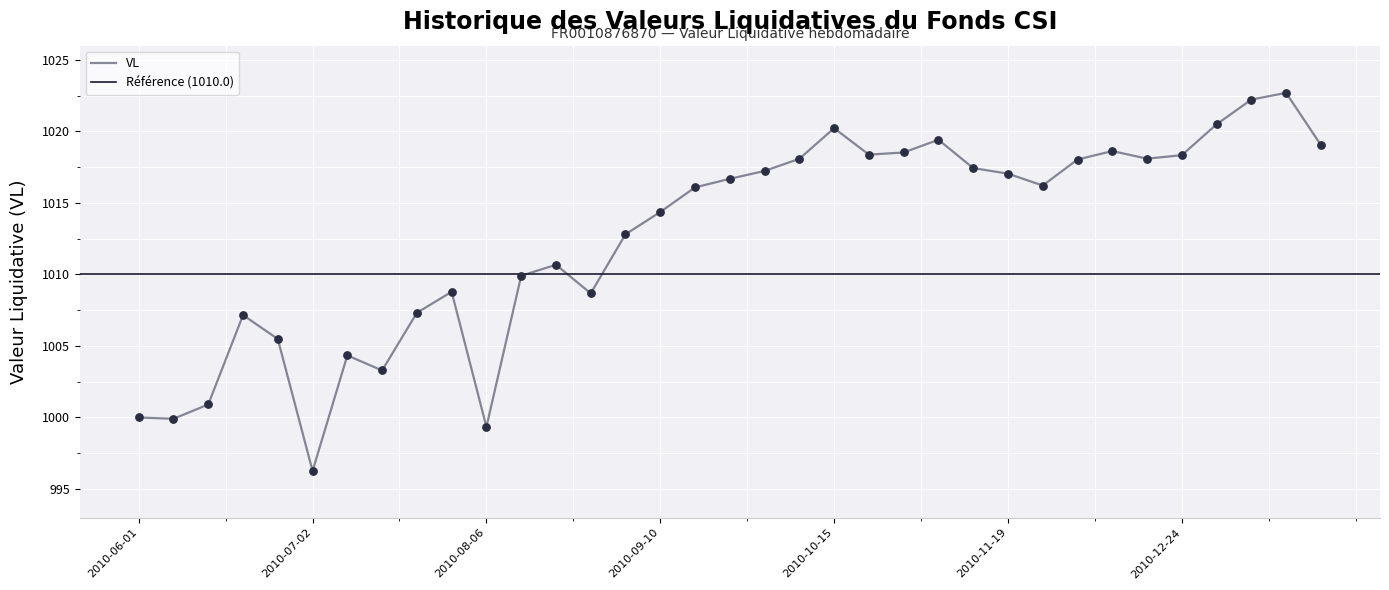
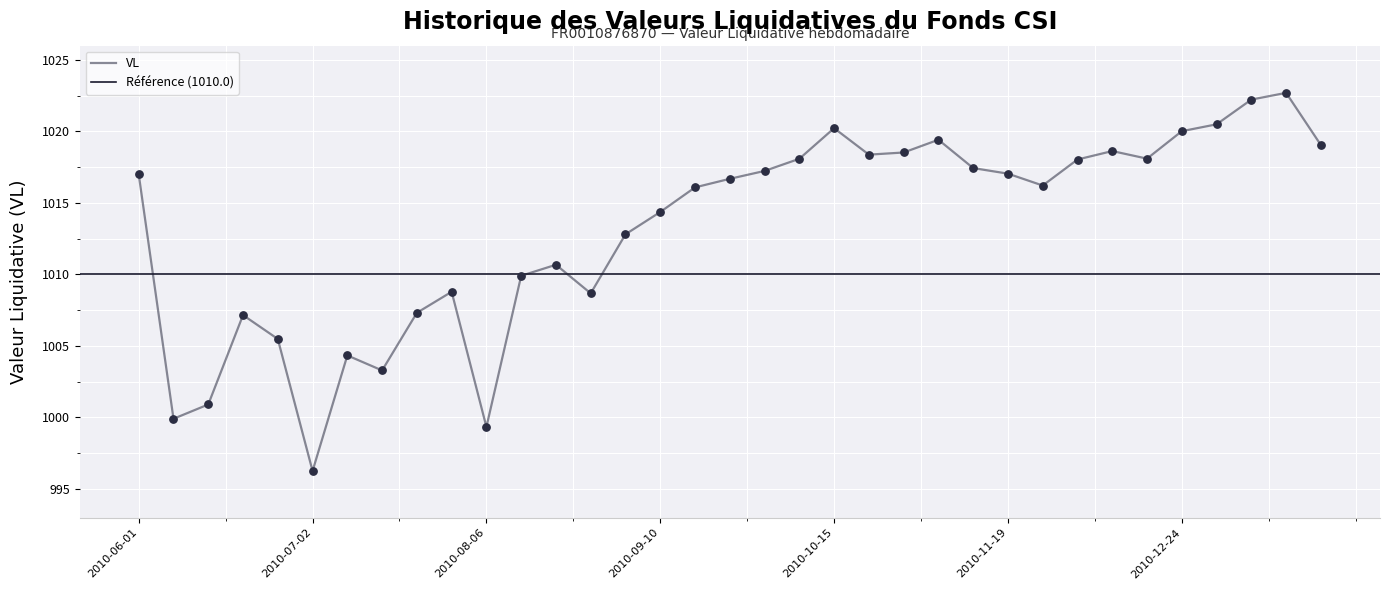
  {
-   "2010-06-01": 1000,
+   "2010-06-01": 1017,
    "2010-07-02": 996.3,
    "2010-08-06": 999.3,
    "2010-09-10": 1014.4,
    "2010-10-15": 1020.2,
    "2010-11-19": 1017.1,
-   "2010-12-24": 1018.3
+   "2010-12-24": 1020.0
  }
